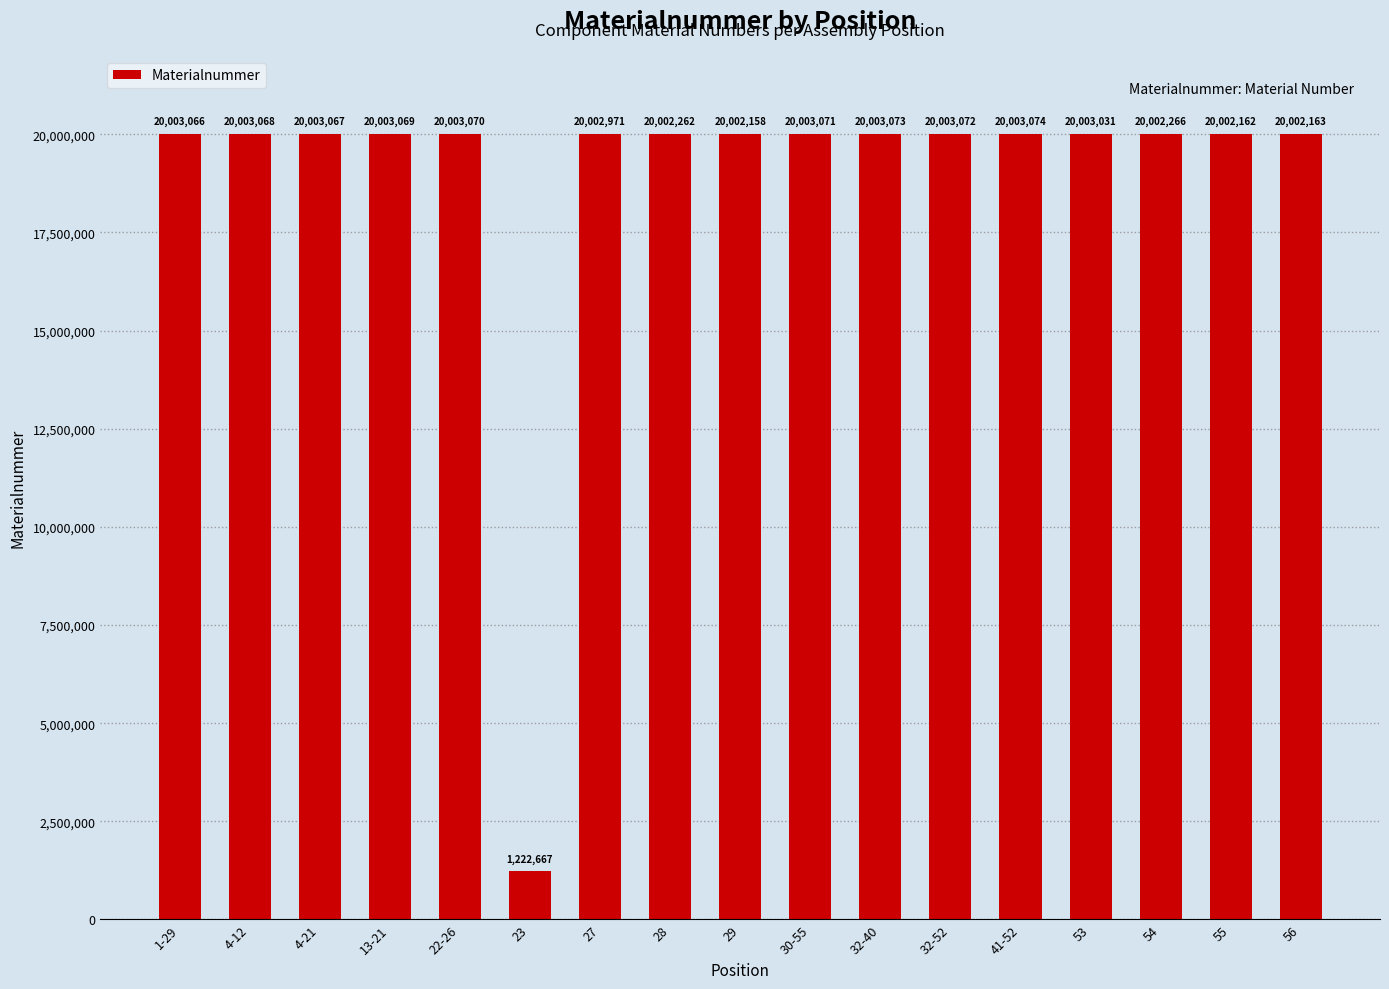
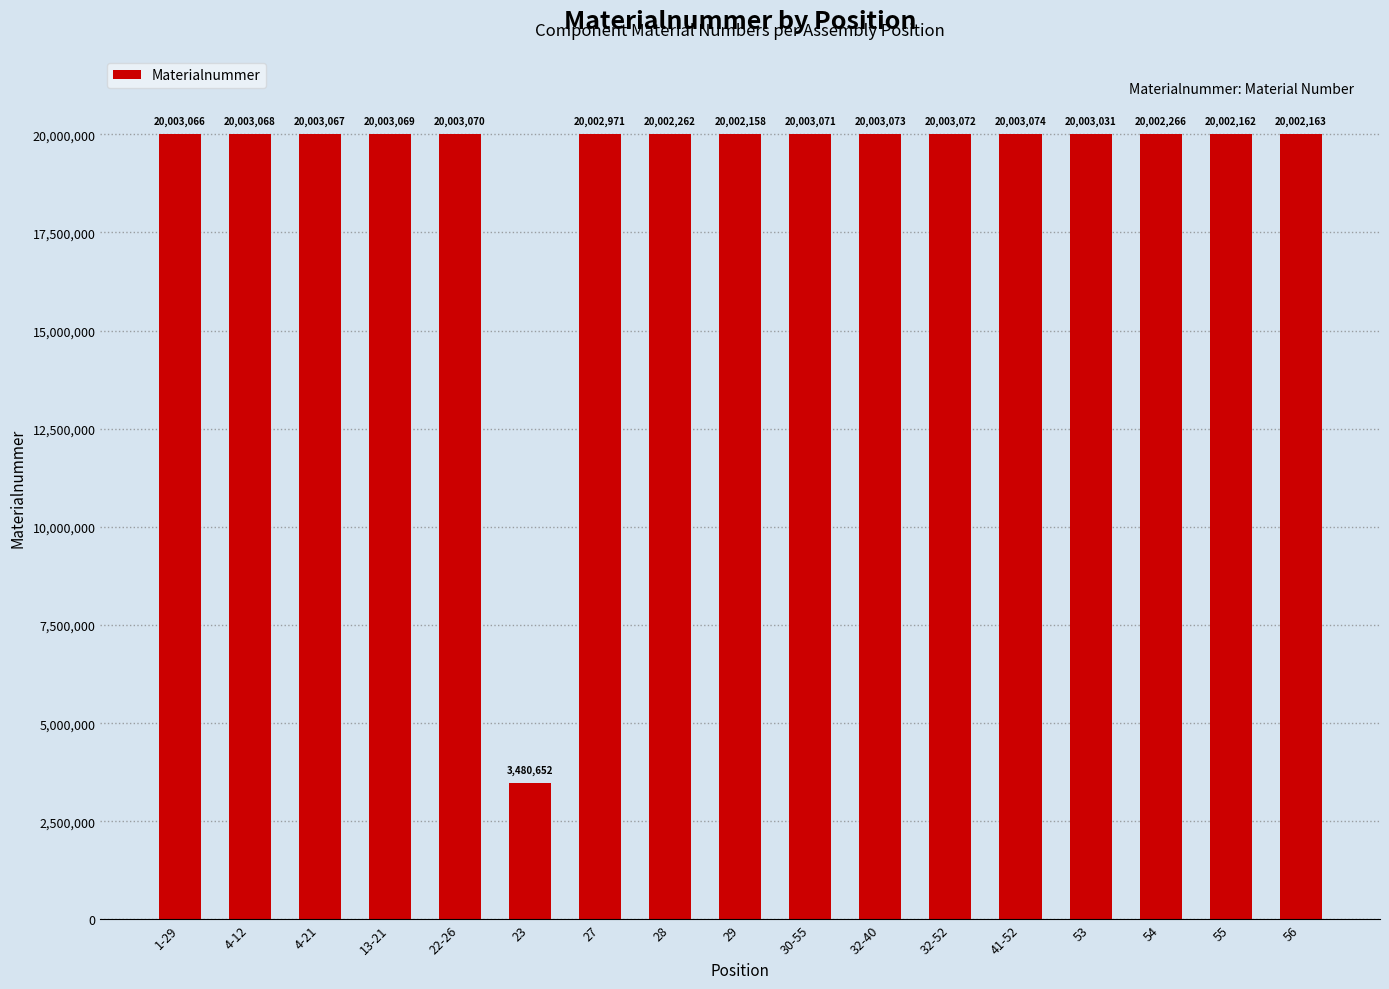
  {
    "1-29": "20,003,066",
    "4-12": "20,003,068",
    "4-21": "20,003,067",
    "13-21": "20,003,069",
    "22-26": "20,003,070",
-   "23": "1,222,667",
+   "23": "3,480,652",
    "27": "20,002,971",
    "28": "20,002,262",
    "29": "20,002,158",
    "30-55": "20,003,071",
    "32-40": "20,003,073",
    "32-52": "20,003,072",
    "41-52": "20,003,074",
    "53": "20,003,031",
    "54": "20,002,266",
    "55": "20,002,162",
    "56": "20,002,163"
  }
